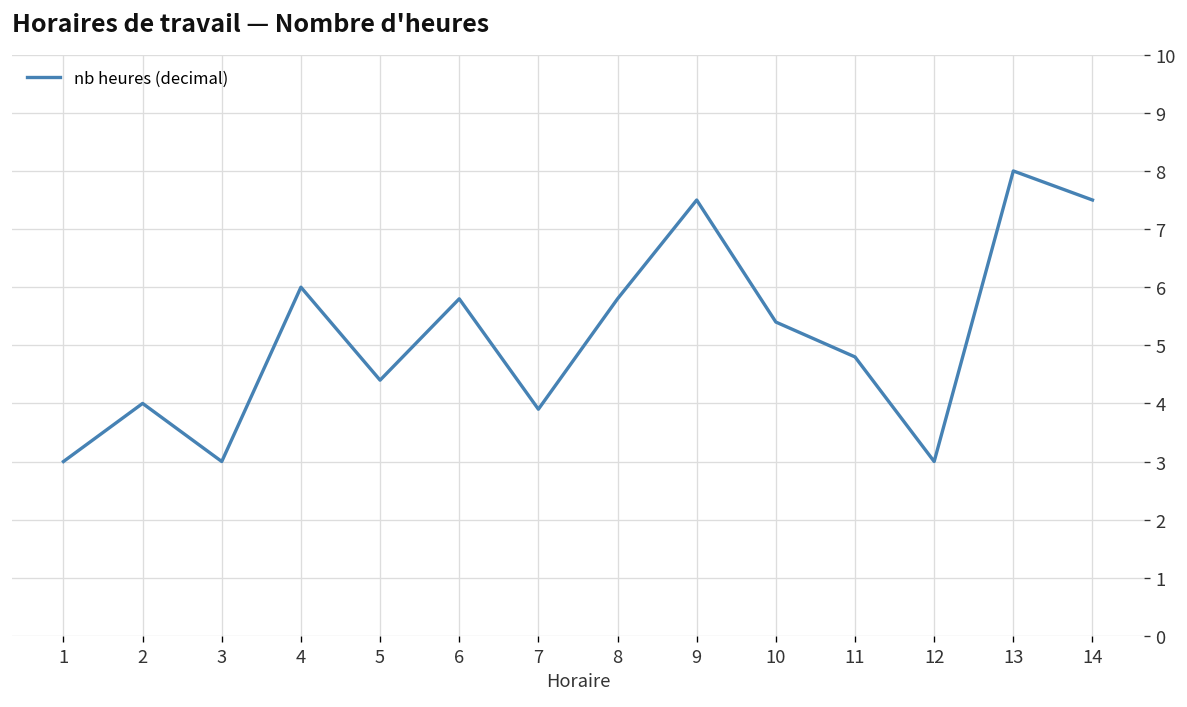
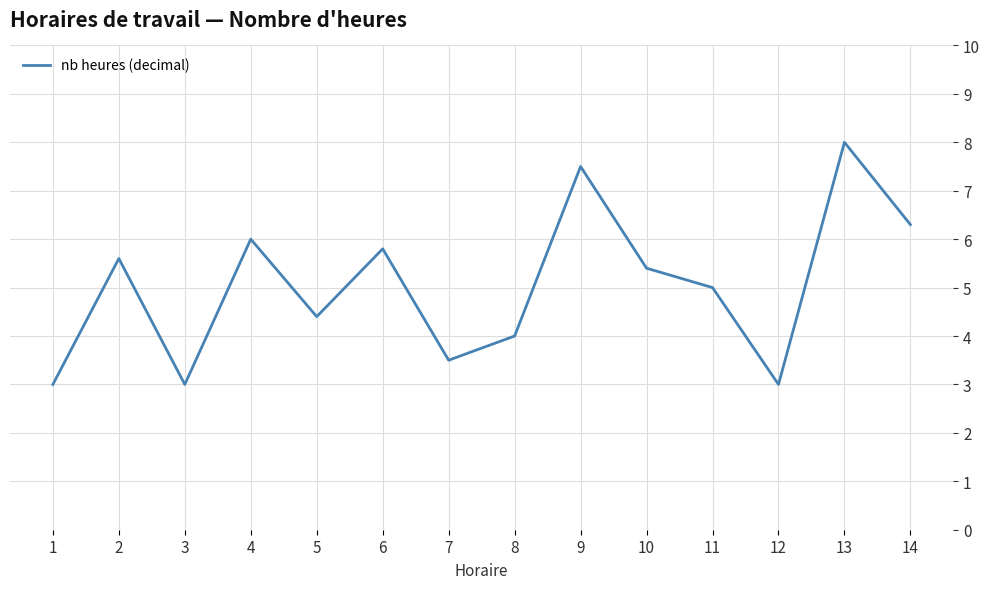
  {
    "1": 3.0,
-   "2": 4.0,
+   "2": 5.6,
    "3": 3.0,
    "4": 6.0,
    "5": 4.4,
    "6": 5.8,
-   "7": 3.9,
-   "8": 5.8,
+   "7": 3.5,
+   "8": 4.0,
    "9": 7.5,
    "10": 5.4,
-   "11": 4.8,
+   "11": 5.0,
    "12": 3.0,
    "13": 8.0,
-   "14": 7.5
+   "14": 6.3
  }
